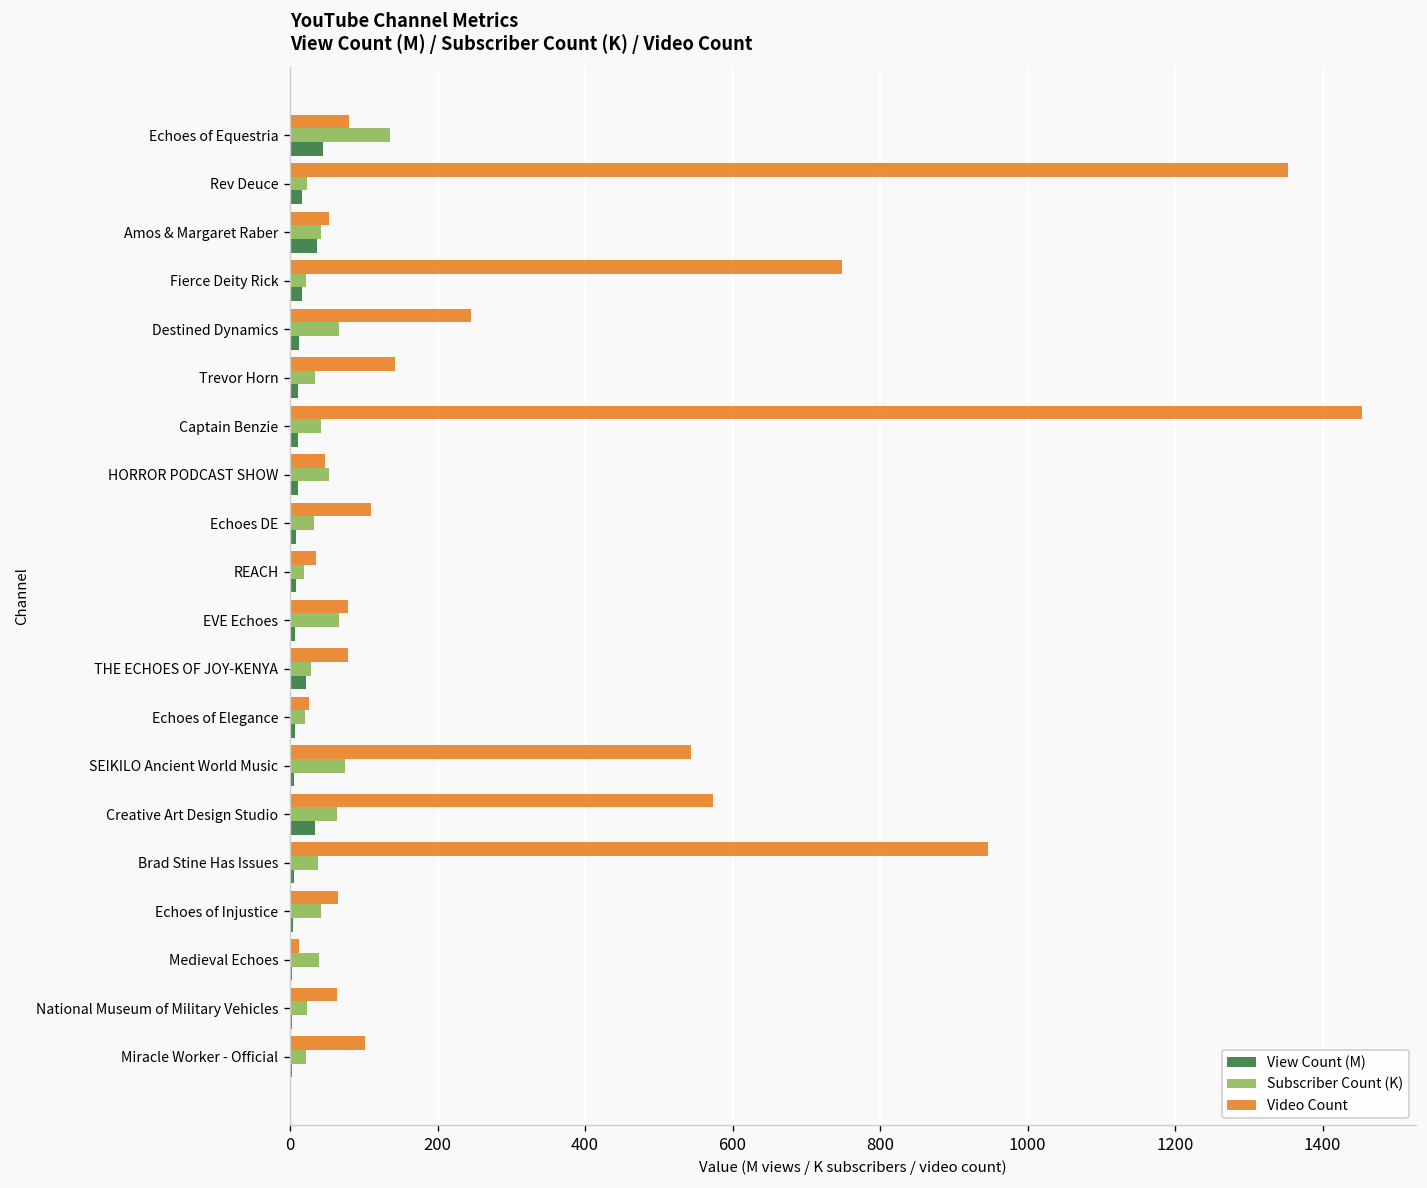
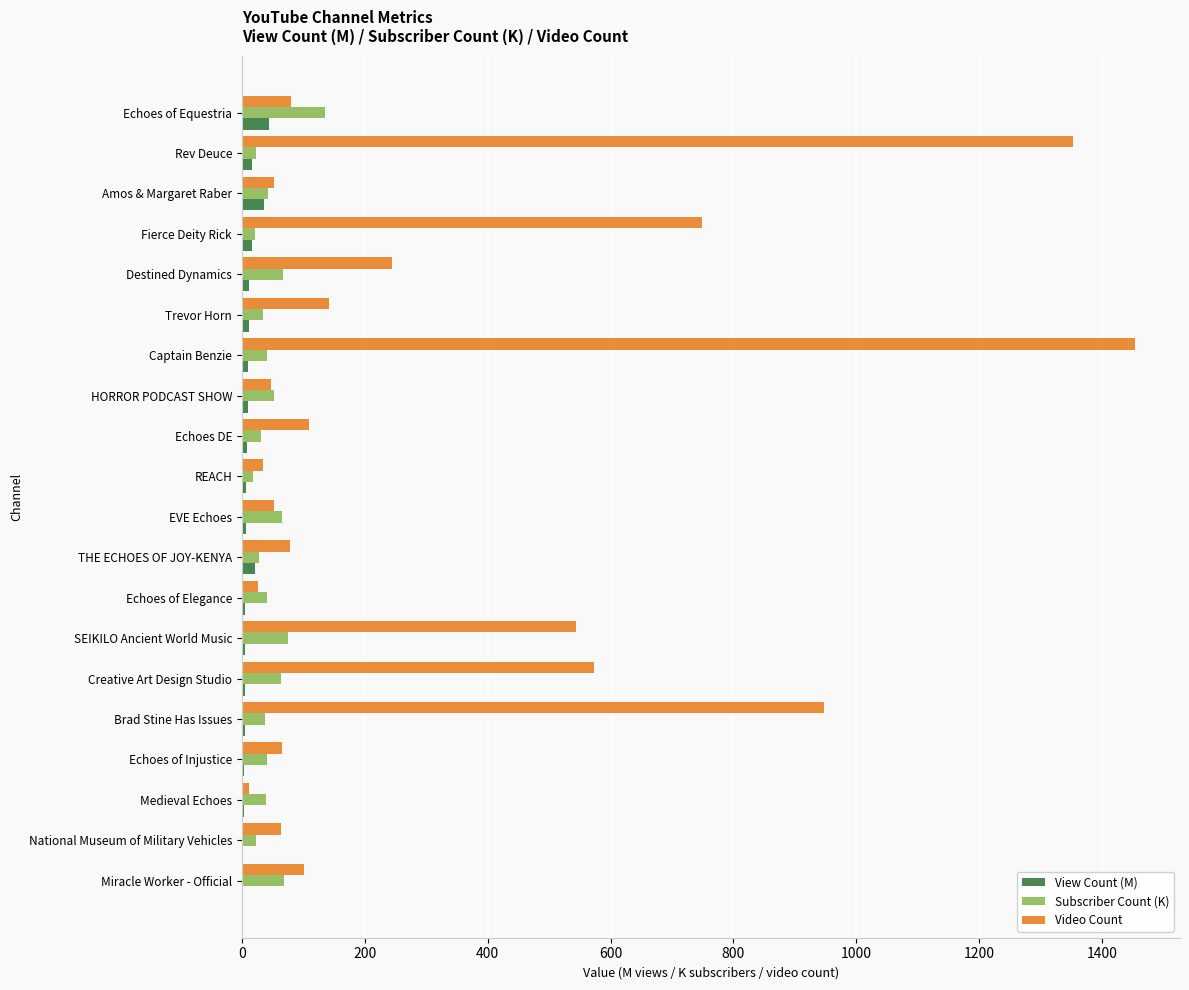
  {
    "View Count (M)": {
      "Echoes of Equestria": 40,
      "Rev Deuce": 20,
      "Amos & Margaret Raber": 40,
      "Fierce Deity Rick": 20,
      "Destined Dynamics": 10,
      "Trevor Horn": 10,
      "Captain Benzie": 10,
      "HORROR PODCAST SHOW": 10,
      "Echoes DE": 10,
      "REACH": 10,
      "EVE Echoes": 10,
      "THE ECHOES OF JOY-KENYA": 20,
      "Echoes of Elegance": 10,
      "SEIKILO Ancient World Music": 10,
-     "Creative Art Design Studio": 30,
+     "Creative Art Design Studio": 10,
      "Brad Stine Has Issues": 0,
      "Echoes of Injustice": 0
    },
    "Subscriber Count (K)": {
      "Echoes of Equestria": 140,
      "Rev Deuce": 20,
      "Amos & Margaret Raber": 40,
      "Fierce Deity Rick": 20,
      "Destined Dynamics": 70,
      "Trevor Horn": 30,
      "Captain Benzie": 40,
      "HORROR PODCAST SHOW": 50,
      "Echoes DE": 30,
      "REACH": 20,
      "EVE Echoes": 70,
      "THE ECHOES OF JOY-KENYA": 30,
-     "Echoes of Elegance": 20,
+     "Echoes of Elegance": 40,
      "SEIKILO Ancient World Music": 80,
      "Creative Art Design Studio": 60,
      "Brad Stine Has Issues": 40,
      "Echoes of Injustice": 40,
      "Medieval Echoes": 40,
      "National Museum of Military Vehicles": 20,
-     "Miracle Worker - Official": 20
+     "Miracle Worker - Official": 70
    },
    "Video Count": {
      "Echoes of Equestria": 80,
      "Rev Deuce": 1350,
      "Amos & Margaret Raber": 50,
      "Fierce Deity Rick": 750,
      "Destined Dynamics": 250,
      "Trevor Horn": 140,
      "Captain Benzie": 1450,
      "HORROR PODCAST SHOW": 50,
      "Echoes DE": 110,
      "REACH": 40,
-     "EVE Echoes": 80,
+     "EVE Echoes": 50,
      "THE ECHOES OF JOY-KENYA": 80,
      "Echoes of Elegance": 30,
      "SEIKILO Ancient World Music": 540,
      "Creative Art Design Studio": 570,
      "Brad Stine Has Issues": 950,
      "Echoes of Injustice": 70,
      "Medieval Echoes": 10,
      "National Museum of Military Vehicles": 60,
      "Miracle Worker - Official": 100
    }
  }
